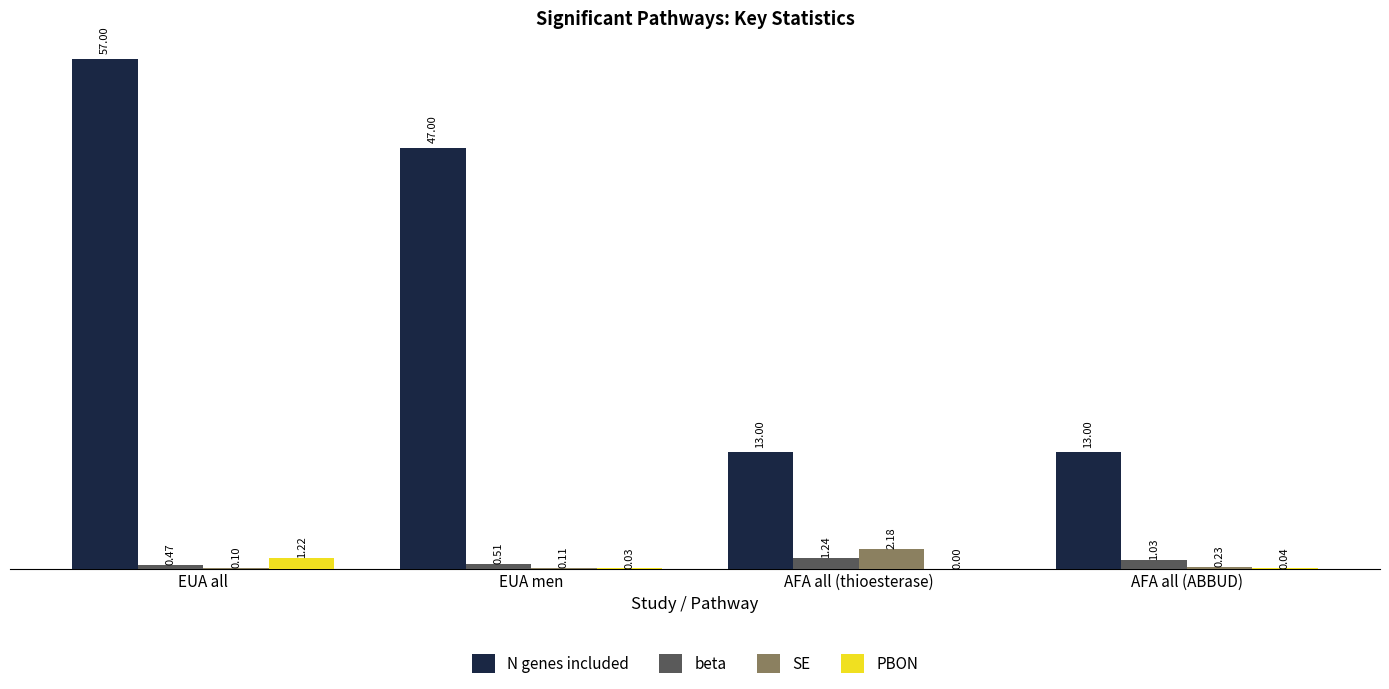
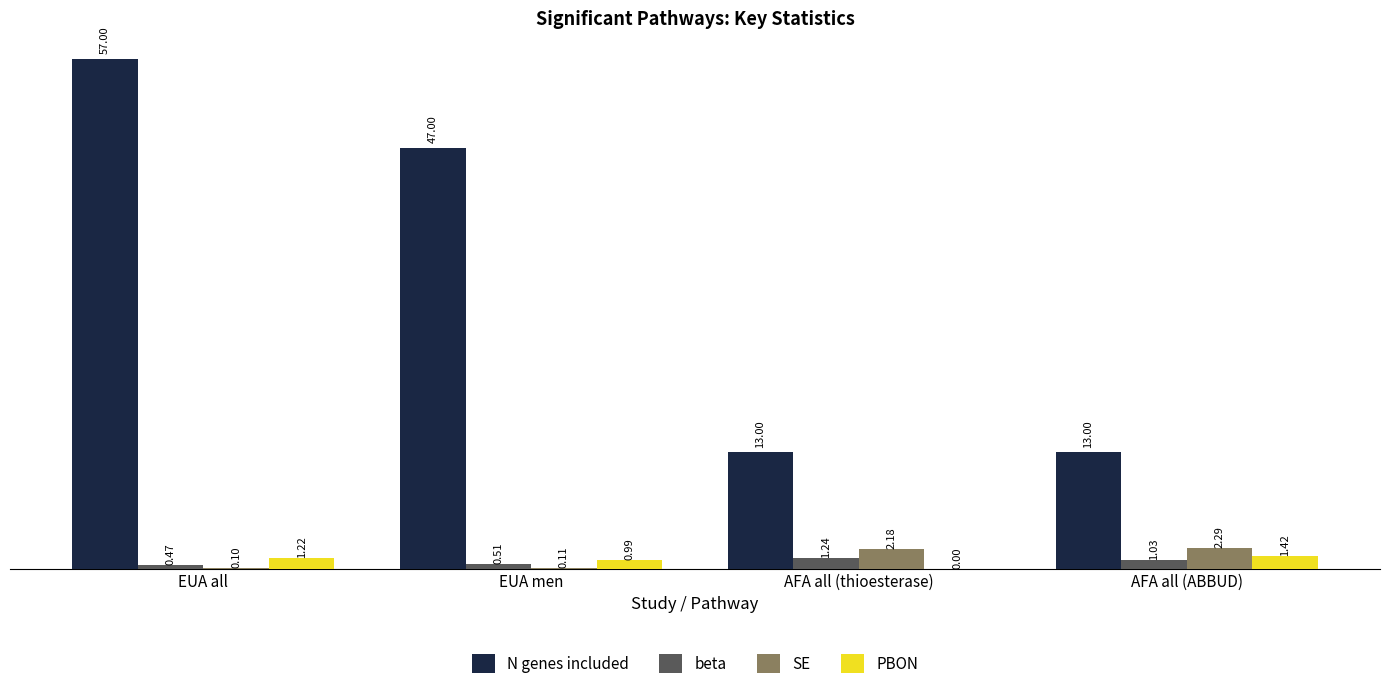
  {
    "N genes included": {
      "EUA all": 57.00,
      "EUA men": 47.00,
      "AFA all (thioesterase)": 13.00,
      "AFA all (ABBUD)": 13.00
    },
    "beta": {
      "EUA all": 0.47,
      "EUA men": 0.51,
      "AFA all (thioesterase)": 1.24,
      "AFA all (ABBUD)": 1.03
    },
    "SE": {
      "EUA all": 0.10,
      "EUA men": 0.11,
      "AFA all (thioesterase)": 2.18,
-     "AFA all (ABBUD)": 0.23
+     "AFA all (ABBUD)": 2.29
    },
    "PBON": {
      "EUA all": 1.22,
-     "EUA men": 0.03,
+     "EUA men": 0.99,
      "AFA all (thioesterase)": 0.00,
-     "AFA all (ABBUD)": 0.04
+     "AFA all (ABBUD)": 1.42
    }
  }
